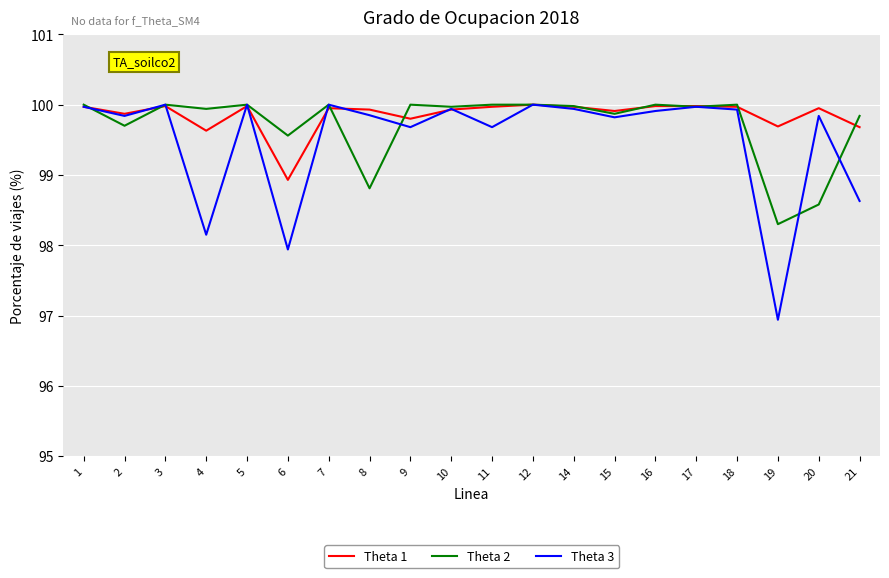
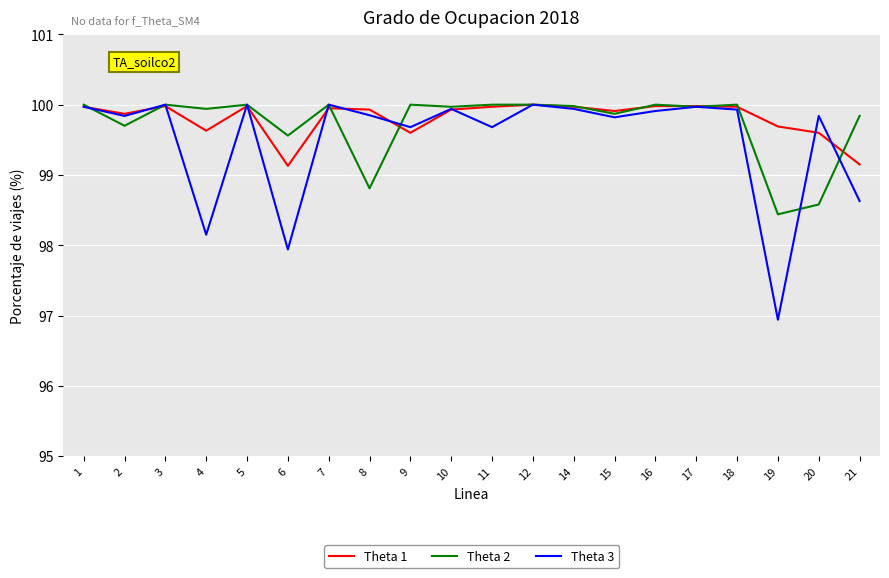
  {
    "Theta 1": {
      "4": 99.6,
-     "6": 98.9,
+     "6": 99.1,
      "7": 100.0,
      "8": 99.9,
-     "9": 99.8,
+     "9": 99.6,
      "15": 99.9,
      "19": 99.7,
-     "20": 100.0,
-     "21": 99.7
+     "20": 99.6,
+     "21": 99.2
    },
    "Theta 2": {
      "2": 99.7,
      "4": 99.9,
      "6": 99.6,
      "8": 98.8,
      "9": 100.0,
      "15": 99.9,
-     "19": 98.3,
+     "19": 98.4,
      "20": 98.6,
      "21": 99.8
    },
    "Theta 3": {
      "4": 98.2,
      "6": 97.9,
      "8": 99.9,
      "9": 99.7,
      "11": 99.7,
      "15": 99.8,
      "16": 99.9,
      "18": 99.9,
      "19": 96.9,
      "20": 99.8,
      "21": 98.6
    }
  }
